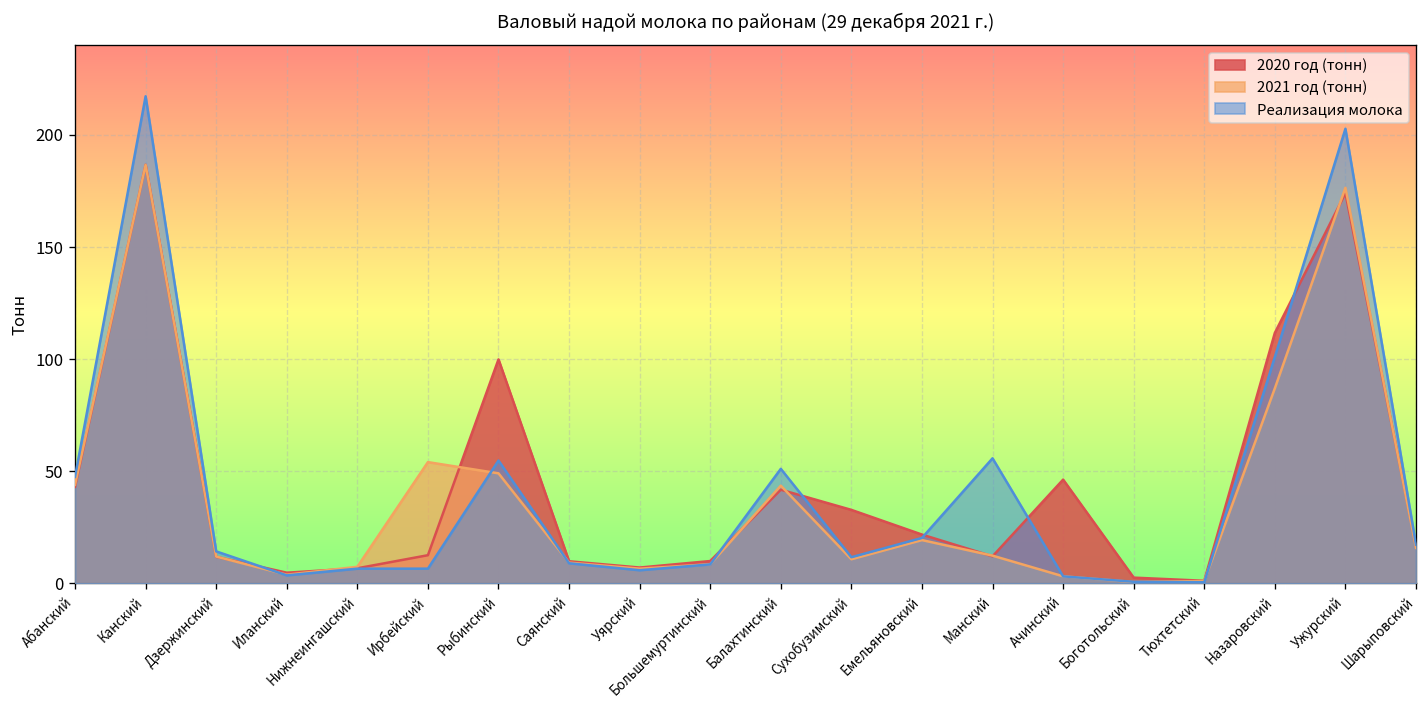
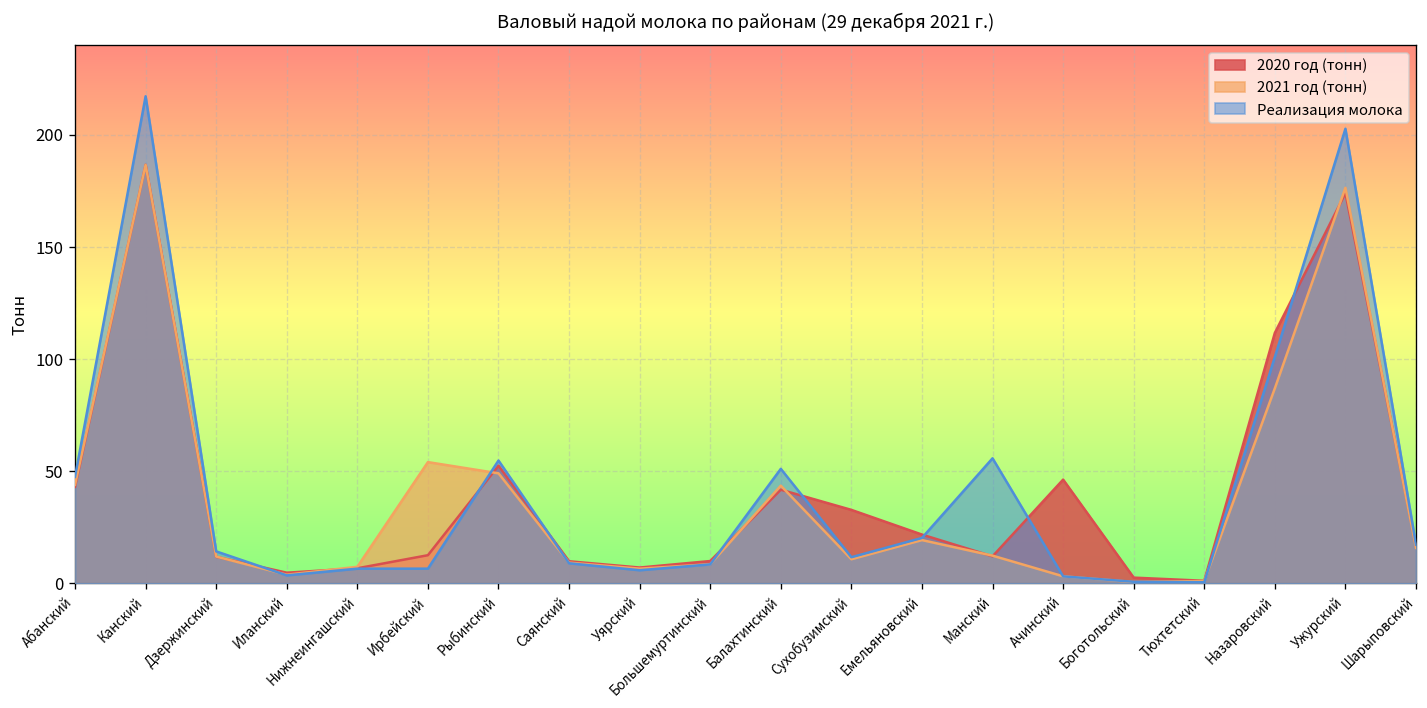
  {
    "2020 год (тонн)": {
      "Ирбейский": 13,
-     "Рыбинский": 100,
+     "Рыбинский": 53,
      "Большемуртинский": 10,
      "Балахтинский": 42,
      "Сухобузимский": 33,
      "Емельяновский": 22,
      "Ачинский": 46,
      "Боготольский": 3,
      "Назаровский": 112,
      "Ужурский": 174
    },
    "2021 год (тонн)": {
      "Ирбейский": 54,
      "Рыбинский": 49,
      "Балахтинский": 44,
      "Назаровский": 87,
      "Ужурский": 176
    },
    "Реализация молока": {
      "Абанский": 48,
      "Канский": 217,
      "Дзержинский": 14,
      "Ирбейский": 7,
      "Рыбинский": 55,
      "Балахтинский": 51,
      "Манский": 56,
      "Назаровский": 101,
      "Ужурский": 203
    }
  }
